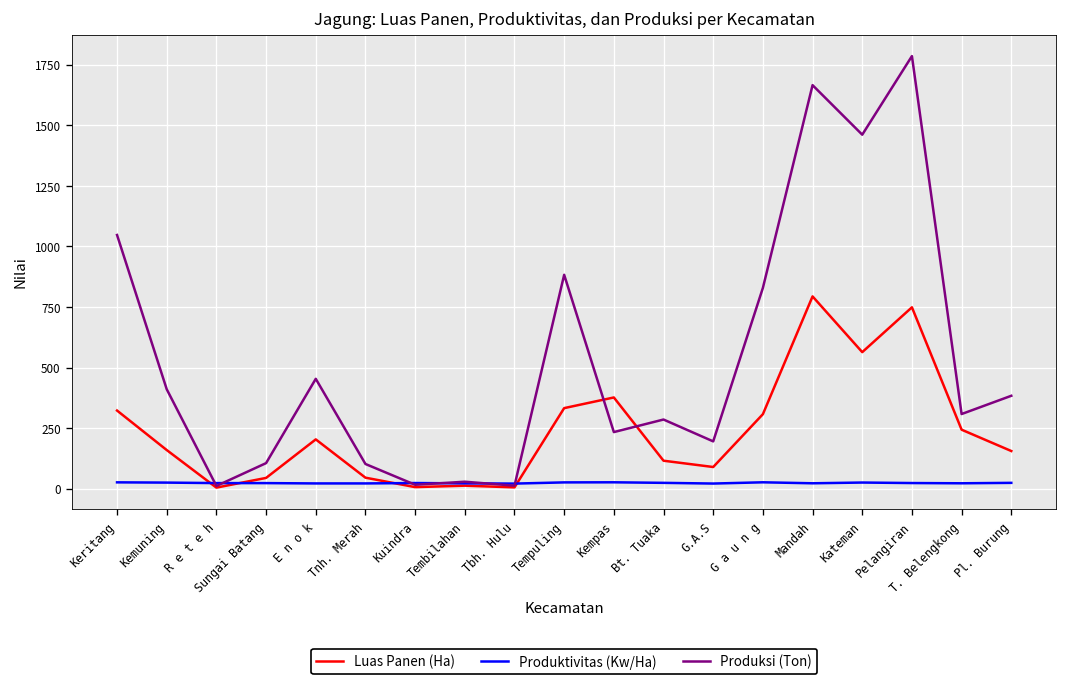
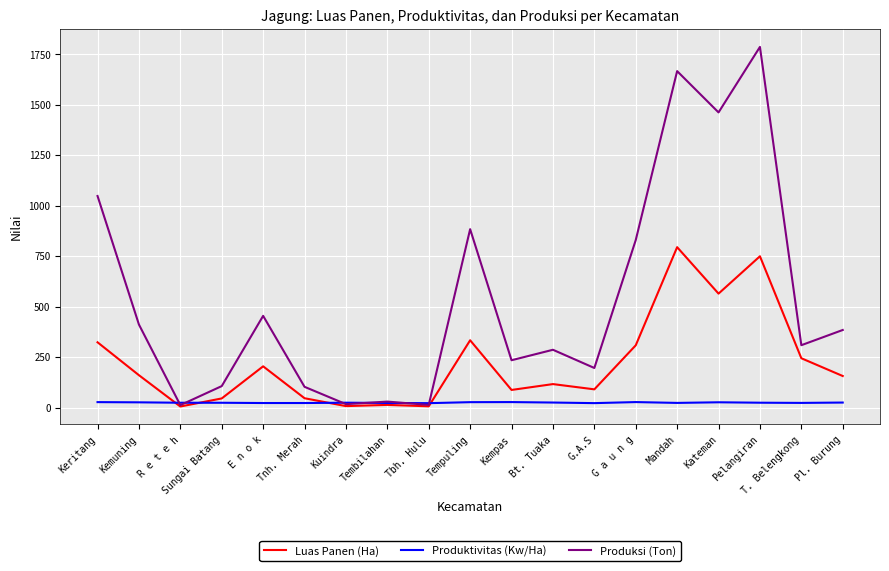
  {
    "Luas Panen (Ha)": {
      "Keritang": 320,
      "Kemuning": 160,
      "Sungai Batang": 50,
      "E n o k": 200,
      "Tnh. Merah": 50,
      "Tempuling": 330,
-     "Kempas": 380,
+     "Kempas": 90,
      "Bt. Tuaka": 120,
      "G.A.S": 90,
      "G a u n g": 310,
      "Mandah": 790,
      "Kateman": 560,
      "Pelangiran": 750,
      "T. Belengkong": 240,
      "Pl. Burung": 160
    },
    "Produktivitas (Kw/Ha)": {
      "Keritang": 30,
      "Kemuning": 30,
      "Sungai Batang": 20,
      "E n o k": 20,
      "Tnh. Merah": 20,
      "Tempuling": 30,
      "Kempas": 30,
      "Bt. Tuaka": 20,
      "G.A.S": 20,
      "G a u n g": 30,
      "Mandah": 20,
      "Kateman": 30,
      "Pelangiran": 20,
      "T. Belengkong": 20,
      "Pl. Burung": 20
    },
    "Produksi (Ton)": {
      "Keritang": 1050,
      "Kemuning": 410,
      "Sungai Batang": 110,
      "E n o k": 450,
      "Tnh. Merah": 100,
      "Tempuling": 880,
      "Kempas": 230,
      "Bt. Tuaka": 290,
      "G.A.S": 200,
      "G a u n g": 830,
      "Mandah": 1670,
      "Kateman": 1460,
      "Pelangiran": 1790,
      "T. Belengkong": 310,
      "Pl. Burung": 380
    }
  }
